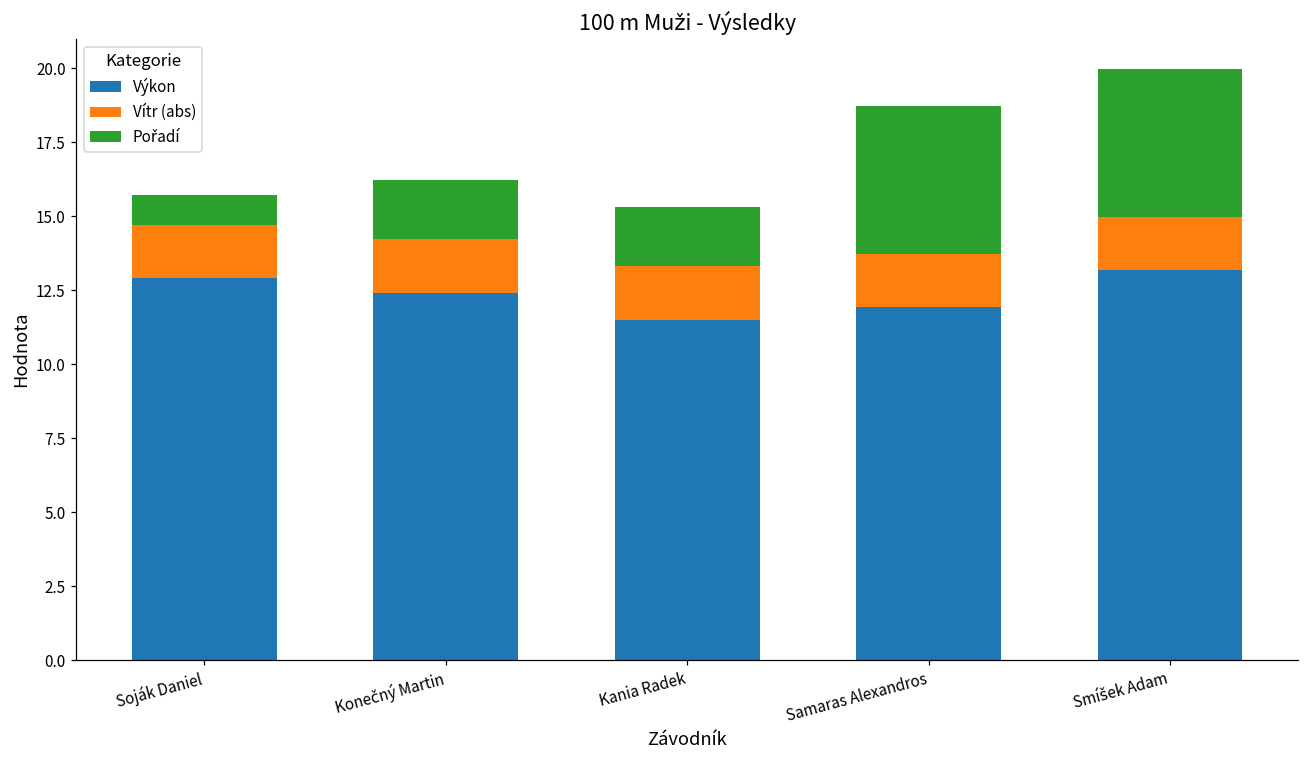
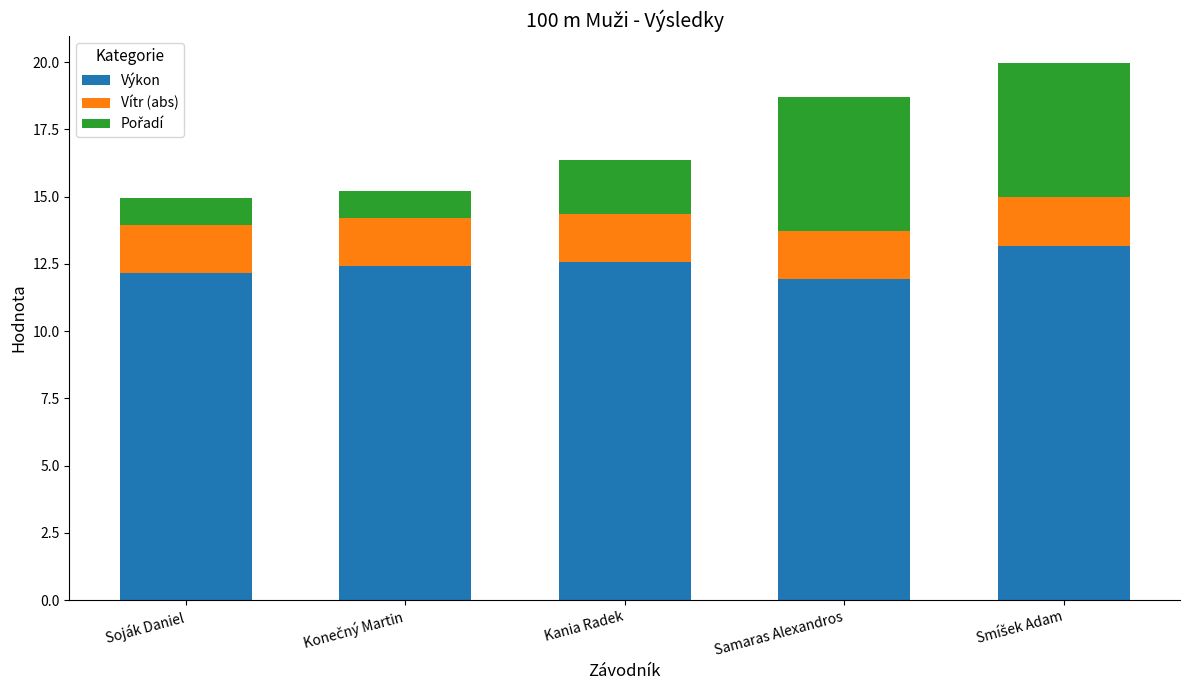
  {
    "Výkon": {
-     "Soják Daniel": 12.9,
+     "Soják Daniel": 12.2,
      "Konečný Martin": 12.4,
-     "Kania Radek": 11.5,
+     "Kania Radek": 12.6,
      "Samaras Alexandros": 11.9,
      "Smíšek Adam": 13.2
    },
    "Vítr (abs)": {
      "Soják Daniel": 1.8,
      "Konečný Martin": 1.8,
      "Kania Radek": 1.8,
      "Samaras Alexandros": 1.8,
      "Smíšek Adam": 1.8
    },
    "Pořadí": {
      "Soják Daniel": 1,
-     "Konečný Martin": 2,
+     "Konečný Martin": 1,
      "Kania Radek": 2,
      "Samaras Alexandros": 5,
      "Smíšek Adam": 5
    }
  }
